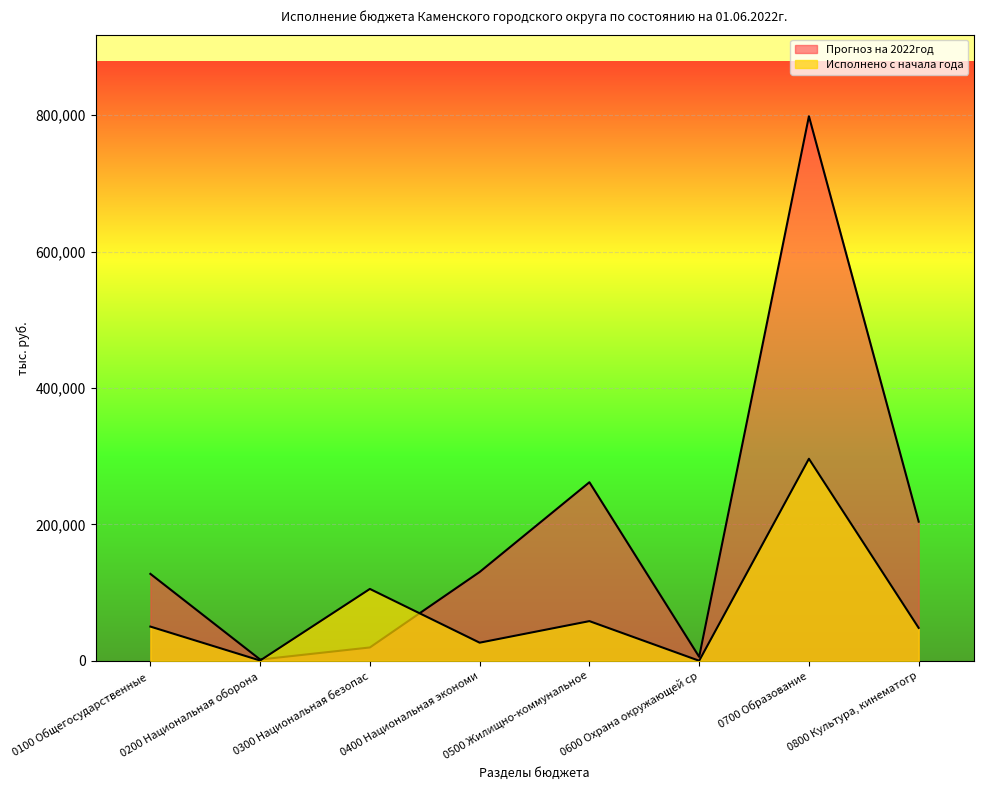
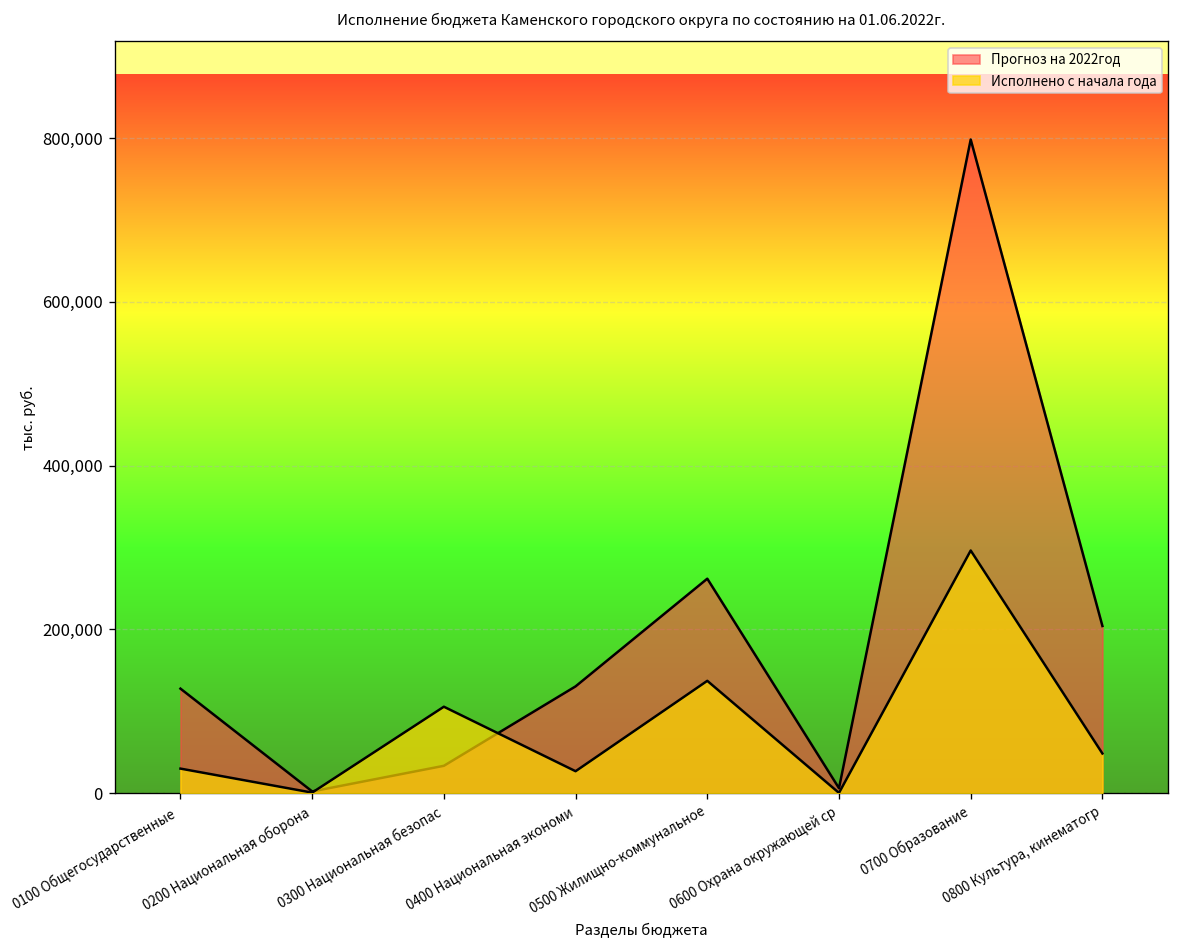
  {
    "Прогноз на 2022год": {
      "0100 Общегосударственные": "130,000",
-     "0300 Национальная безопас": "20,000",
+     "0300 Национальная безопас": "30,000",
      "0400 Национальная экономи": "130,000",
      "0500 Жилищно-коммунальное": "260,000",
      "0600 Охрана окружающей ср": "10,000",
      "0700 Образование": "800,000",
      "0800 Культура, кинематогр": "200,000"
    },
    "Исполнено с начала года": {
-     "0100 Общегосударственные": "50,000",
+     "0100 Общегосударственные": "30,000",
      "0300 Национальная безопас": "110,000",
      "0400 Национальная экономи": "30,000",
-     "0500 Жилищно-коммунальное": "60,000",
+     "0500 Жилищно-коммунальное": "140,000",
      "0600 Охрана окружающей ср": "0",
      "0700 Образование": "300,000",
      "0800 Культура, кинематогр": "50,000"
    }
  }
